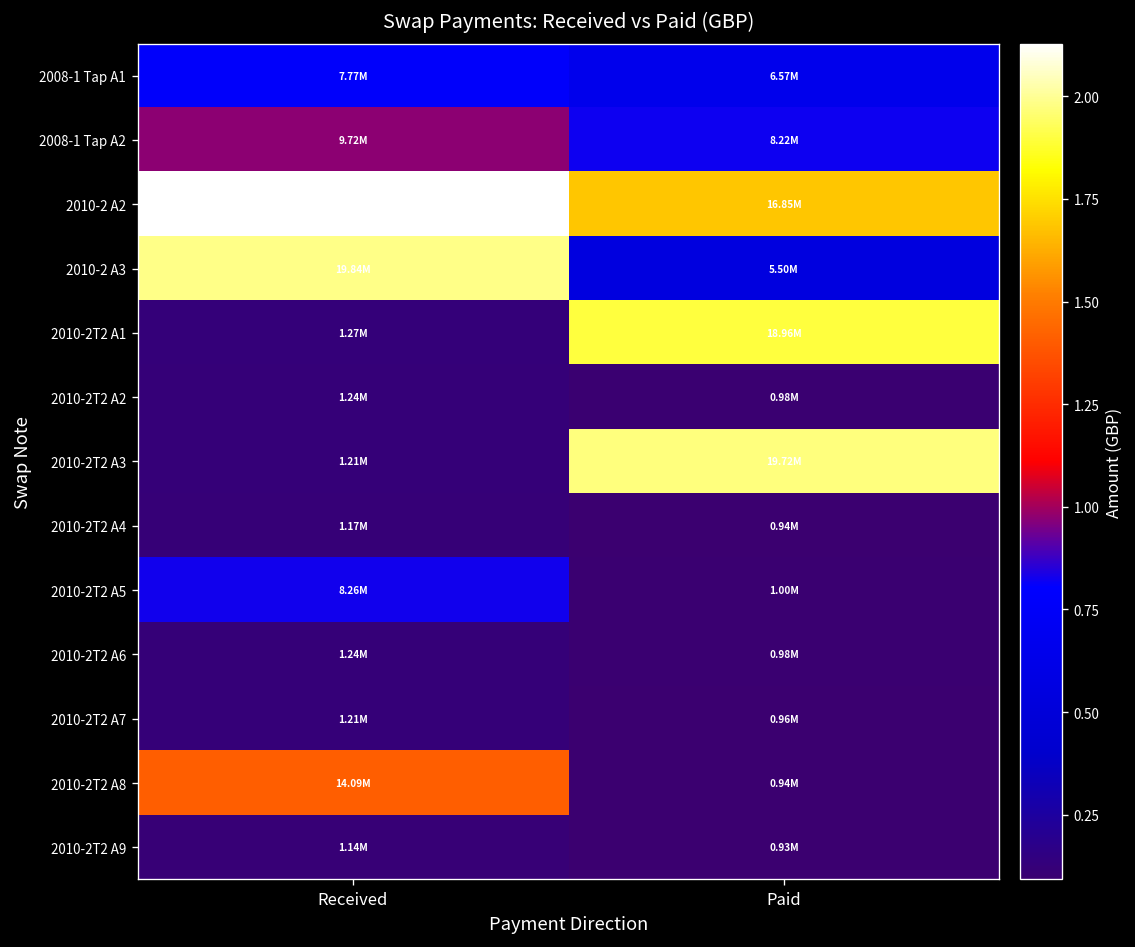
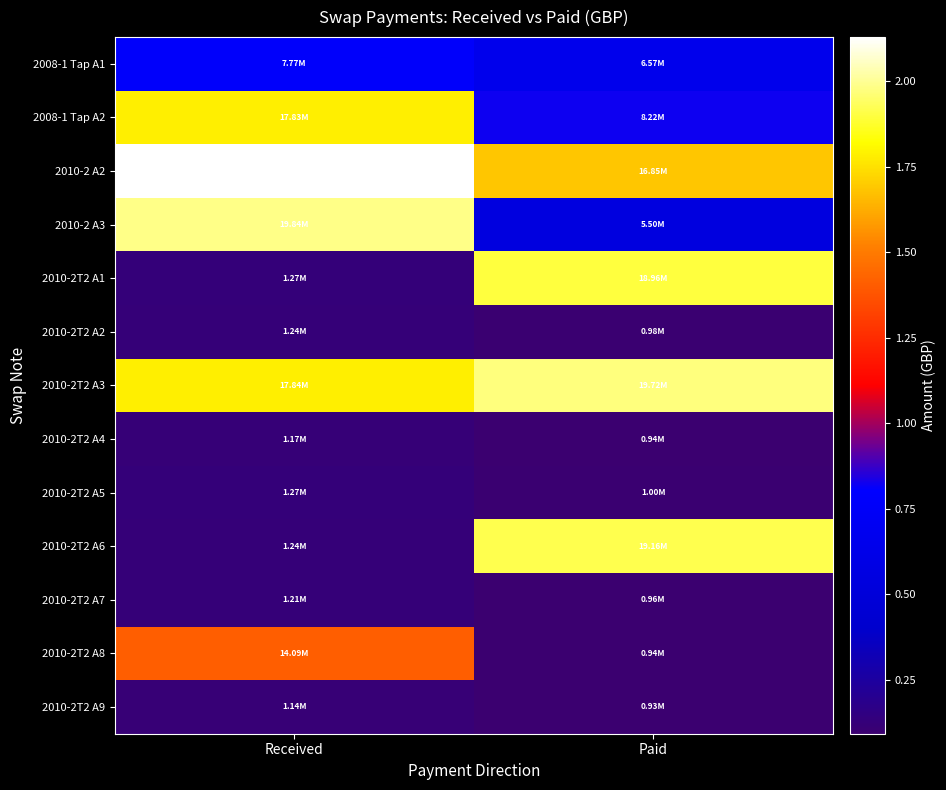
  {
    "2008-1 Tap A1": {
      "Received": "7.77M",
      "Paid": "6.57M"
    },
    "2008-1 Tap A2": {
-     "Received": "9.72M",
+     "Received": "17.83M",
      "Paid": "8.22M"
    },
    "2010-2 A2": {
      "Paid": "16.85M"
    },
    "2010-2 A3": {
      "Received": "19.84M",
      "Paid": "5.50M"
    },
    "2010-2T2 A1": {
      "Received": "1.27M",
      "Paid": "18.96M"
    },
    "2010-2T2 A2": {
      "Received": "1.24M",
      "Paid": "0.98M"
    },
    "2010-2T2 A3": {
-     "Received": "1.21M",
+     "Received": "17.84M",
      "Paid": "19.72M"
    },
    "2010-2T2 A4": {
      "Received": "1.17M",
      "Paid": "0.94M"
    },
    "2010-2T2 A5": {
-     "Received": "8.26M",
+     "Received": "1.27M",
      "Paid": "1.00M"
    },
    "2010-2T2 A6": {
      "Received": "1.24M",
-     "Paid": "0.98M"
+     "Paid": "19.16M"
    },
    "2010-2T2 A7": {
      "Received": "1.21M",
      "Paid": "0.96M"
    },
    "2010-2T2 A8": {
      "Received": "14.09M",
      "Paid": "0.94M"
    },
    "2010-2T2 A9": {
      "Received": "1.14M",
      "Paid": "0.93M"
    }
  }
